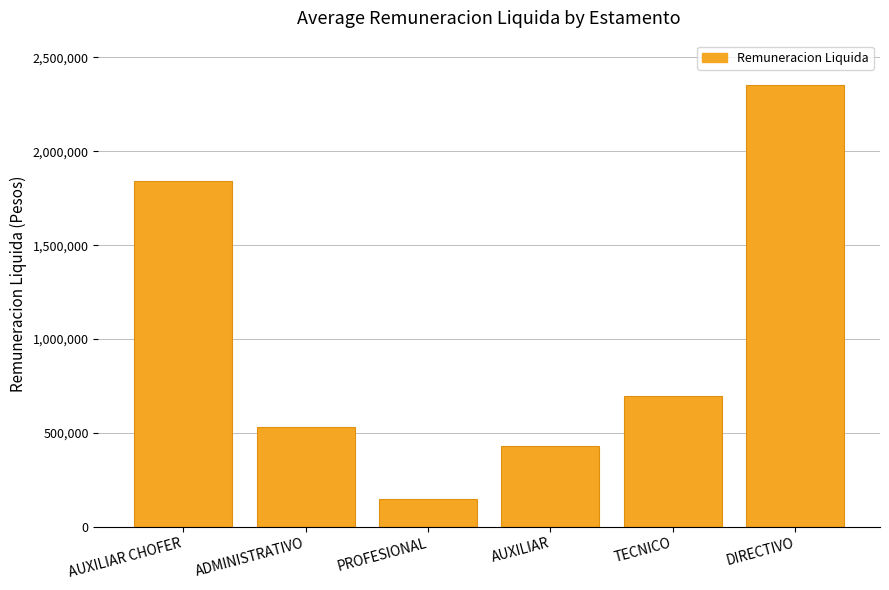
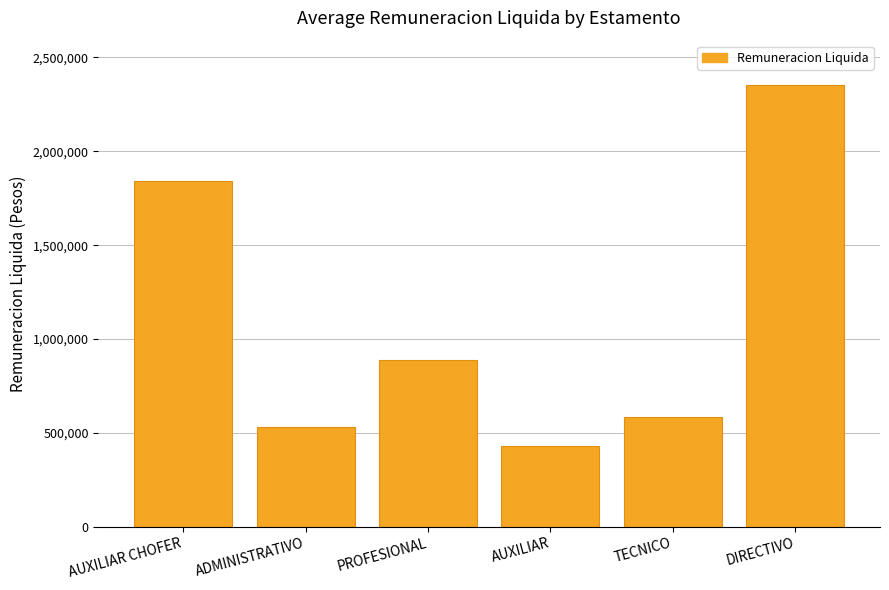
  {
    "AUXILIAR CHOFER": "1,840,000",
    "ADMINISTRATIVO": "530,000",
-   "PROFESIONAL": "150,000",
+   "PROFESIONAL": "890,000",
    "AUXILIAR": "430,000",
-   "TECNICO": "690,000",
+   "TECNICO": "590,000",
    "DIRECTIVO": "2,350,000"
  }
